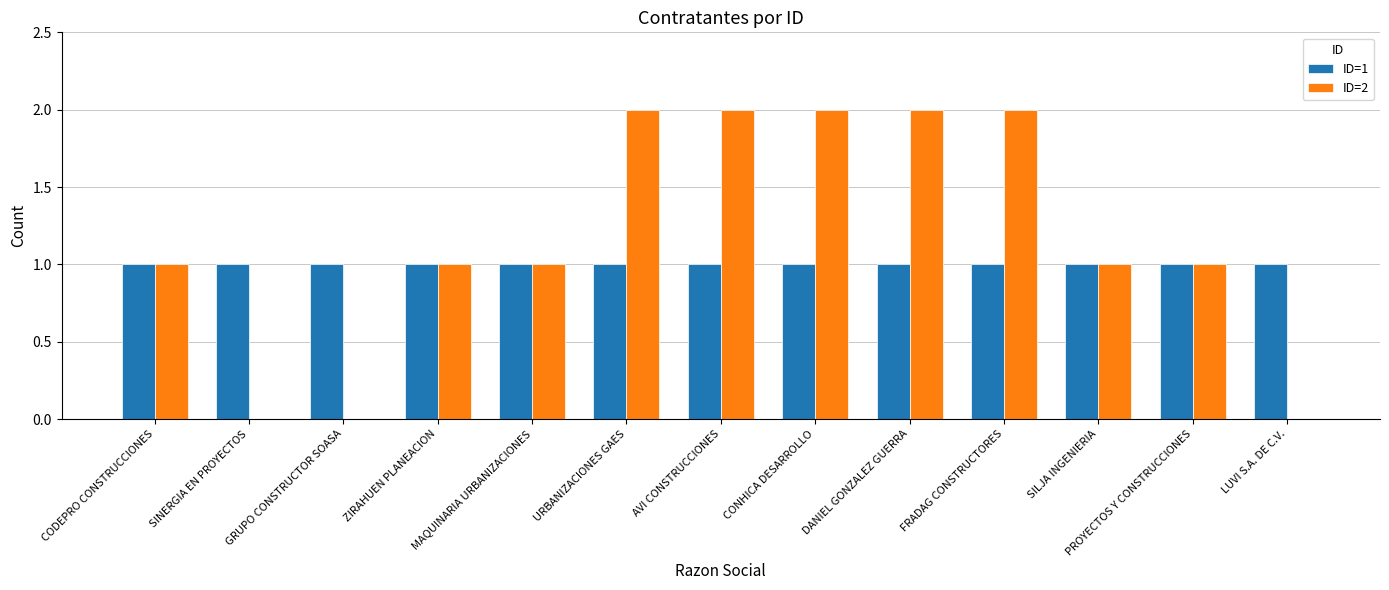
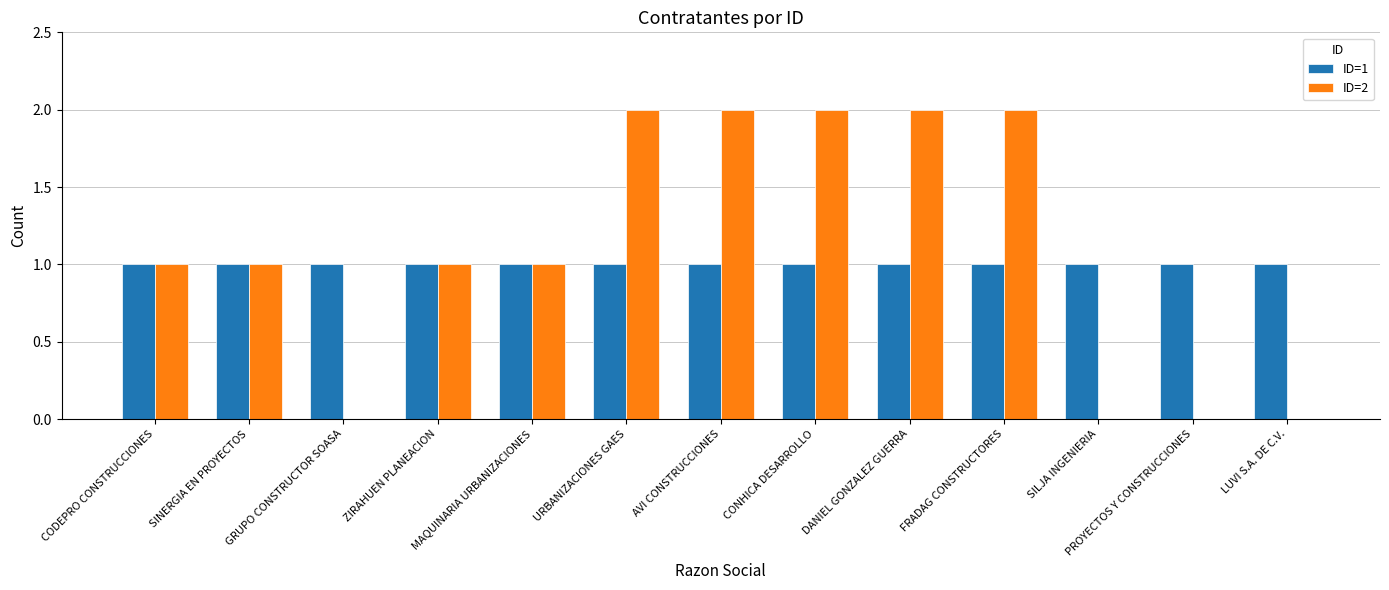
  {
    "ID=1": {
      "CODEPRO CONSTRUCCIONES": 1,
      "SINERGIA EN PROYECTOS": 1,
      "GRUPO CONSTRUCTOR SOASA": 1,
      "ZIRAHUEN PLANEACION": 1,
      "MAQUINARIA URBANIZACIONES": 1,
      "URBANIZACIONES GAES": 1,
      "AVI CONSTRUCCIONES": 1,
      "CONHICA DESARROLLO": 1,
      "DANIEL GONZALEZ GUERRA": 1,
      "FRADAG CONSTRUCTORES": 1,
      "SILJA INGENIERIA": 1,
      "PROYECTOS Y CONSTRUCCIONES": 1,
      "LUVI S.A. DE C.V.": 1
    },
    "ID=2": {
      "CODEPRO CONSTRUCCIONES": 1,
-     "SINERGIA EN PROYECTOS": 0,
+     "SINERGIA EN PROYECTOS": 1,
      "GRUPO CONSTRUCTOR SOASA": 0,
      "ZIRAHUEN PLANEACION": 1,
      "MAQUINARIA URBANIZACIONES": 1,
      "URBANIZACIONES GAES": 2,
      "AVI CONSTRUCCIONES": 2,
      "CONHICA DESARROLLO": 2,
      "DANIEL GONZALEZ GUERRA": 2,
      "FRADAG CONSTRUCTORES": 2,
-     "SILJA INGENIERIA": 1,
-     "PROYECTOS Y CONSTRUCCIONES": 1,
+     "SILJA INGENIERIA": 0,
+     "PROYECTOS Y CONSTRUCCIONES": 0,
      "LUVI S.A. DE C.V.": 0
    }
  }
